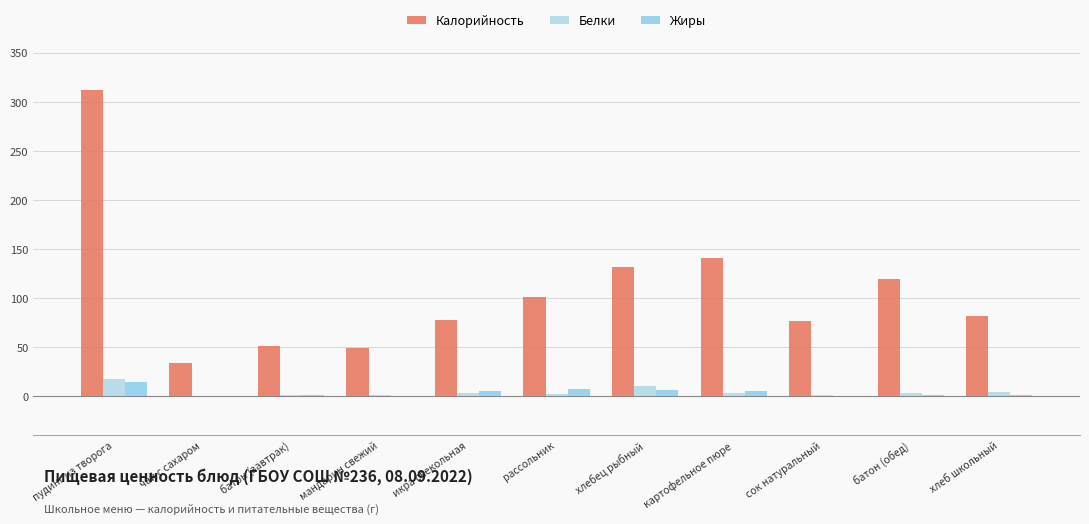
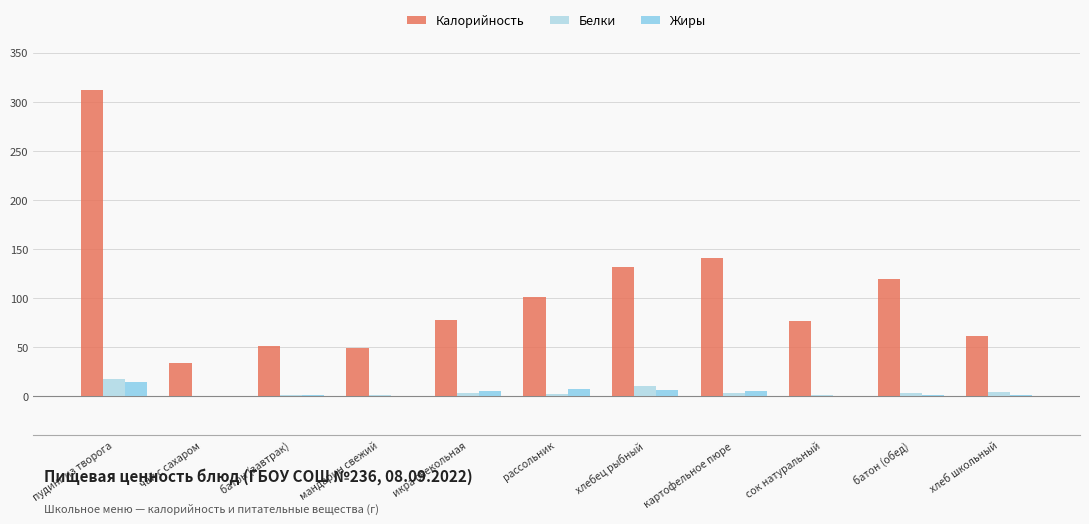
  {
    "Калорийность": {
      "пудинг из творога": 310,
      "чай с сахаром": 30,
      "батон (завтрак)": 50,
      "мандарин свежий": 50,
      "икра свекольная": 80,
      "рассольник": 100,
      "хлебец рыбный": 130,
      "картофельное пюре": 140,
      "сок натуральный": 80,
      "батон (обед)": 120,
-     "хлеб школьный": 80
+     "хлеб школьный": 60
    }
  }
